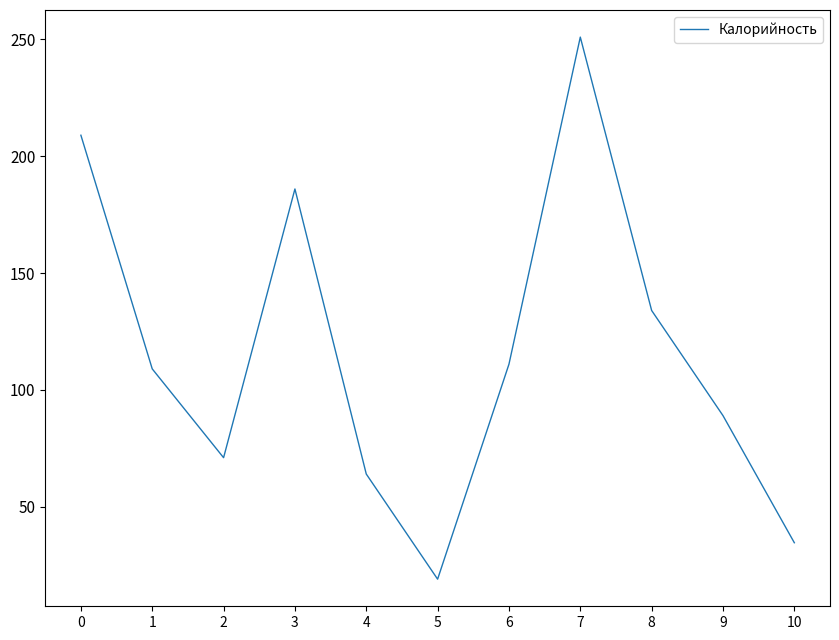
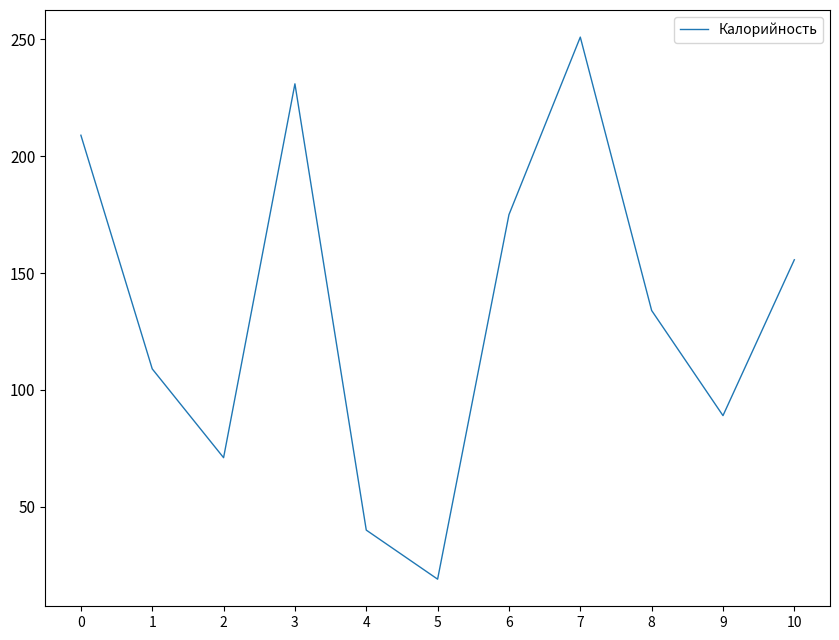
  {
    "0": 209,
    "1": 109,
    "2": 71,
-   "3": 186,
-   "4": 64,
+   "3": 231,
+   "4": 40,
    "5": 19,
-   "6": 111,
+   "6": 175,
    "7": 251,
    "8": 134,
    "9": 89,
-   "10": 35
+   "10": 156
  }
